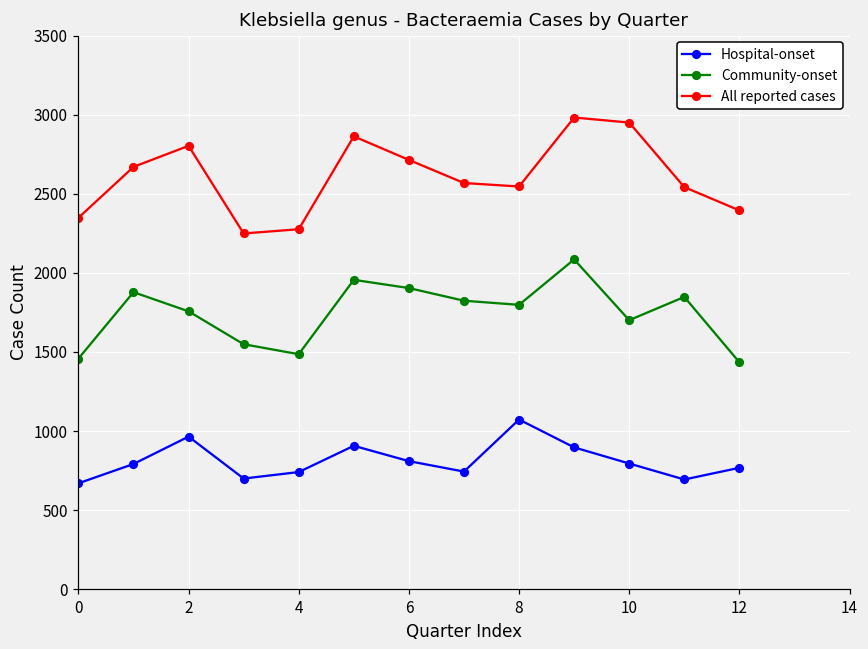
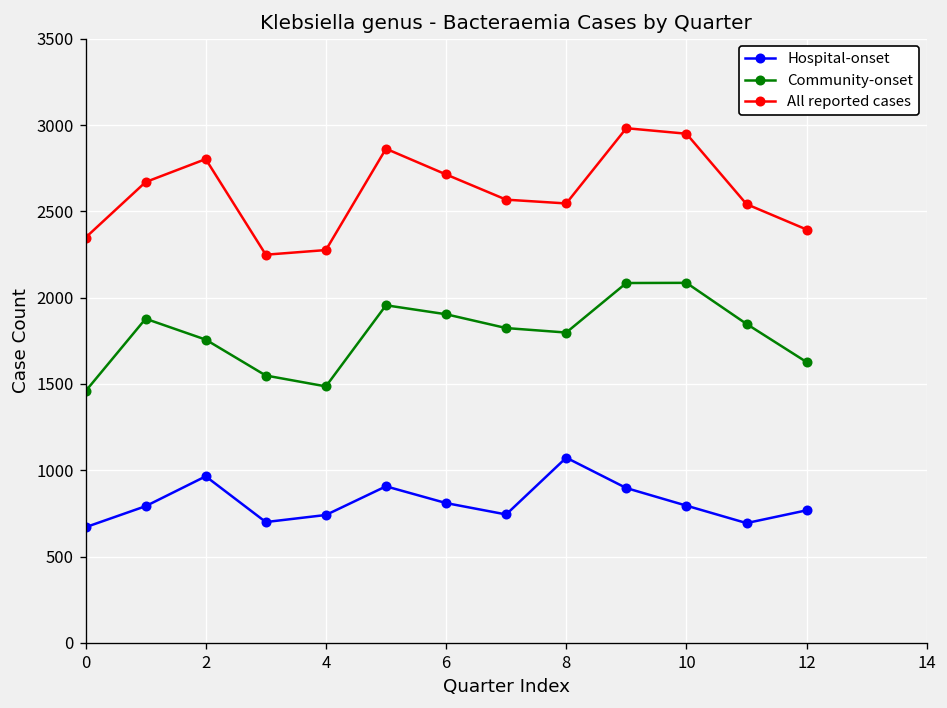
  {
    "Hospital-onset": {
      "0": 670,
      "2": 970,
      "4": 740,
      "6": 810,
      "8": 1070,
      "10": 800,
      "12": 770
    },
    "Community-onset": {
      "0": 1460,
      "2": 1760,
      "4": 1490,
      "6": 1900,
      "8": 1800,
-     "10": 1700,
-     "12": 1440
+     "10": 2090,
+     "12": 1630
    },
    "All reported cases": {
      "0": 2350,
      "2": 2800,
      "4": 2280,
      "6": 2710,
      "8": 2550,
      "10": 2950,
      "12": 2400
    }
  }
